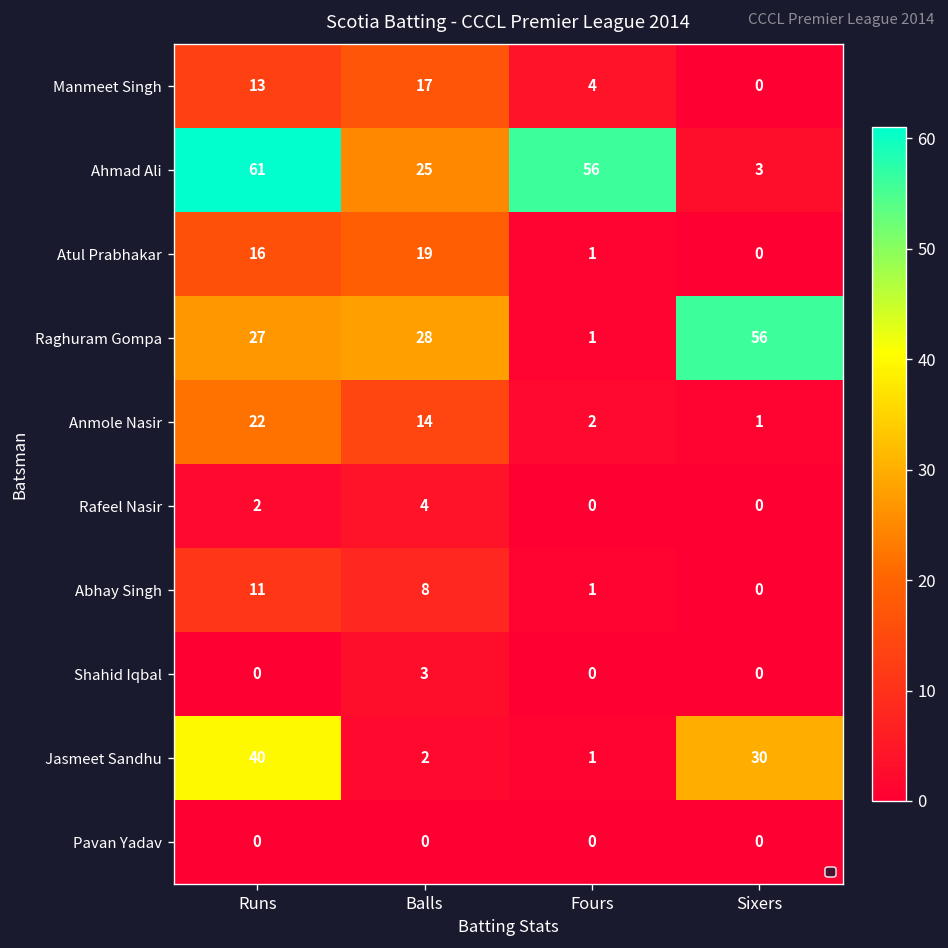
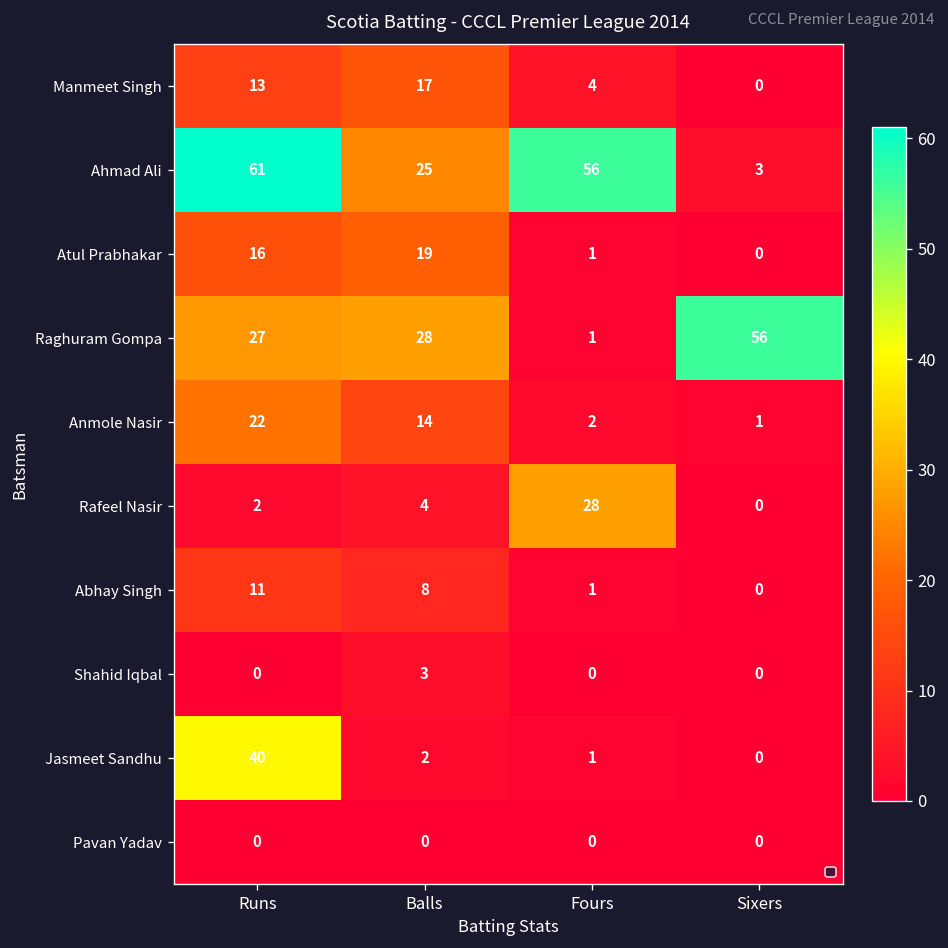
  {
    "Manmeet Singh": {
      "Runs": 13,
      "Balls": 17,
      "Fours": 4,
      "Sixers": 0
    },
    "Ahmad Ali": {
      "Runs": 61,
      "Balls": 25,
      "Fours": 56,
      "Sixers": 3
    },
    "Atul Prabhakar": {
      "Runs": 16,
      "Balls": 19,
      "Fours": 1,
      "Sixers": 0
    },
    "Raghuram Gompa": {
      "Runs": 27,
      "Balls": 28,
      "Fours": 1,
      "Sixers": 56
    },
    "Anmole Nasir": {
      "Runs": 22,
      "Balls": 14,
      "Fours": 2,
      "Sixers": 1
    },
    "Rafeel Nasir": {
      "Runs": 2,
      "Balls": 4,
-     "Fours": 0,
+     "Fours": 28,
      "Sixers": 0
    },
    "Abhay Singh": {
      "Runs": 11,
      "Balls": 8,
      "Fours": 1,
      "Sixers": 0
    },
    "Shahid Iqbal": {
      "Runs": 0,
      "Balls": 3,
      "Fours": 0,
      "Sixers": 0
    },
    "Jasmeet Sandhu": {
      "Runs": 40,
      "Balls": 2,
      "Fours": 1,
-     "Sixers": 30
+     "Sixers": 0
    },
    "Pavan Yadav": {
      "Runs": 0,
      "Balls": 0,
      "Fours": 0,
      "Sixers": 0
    }
  }
